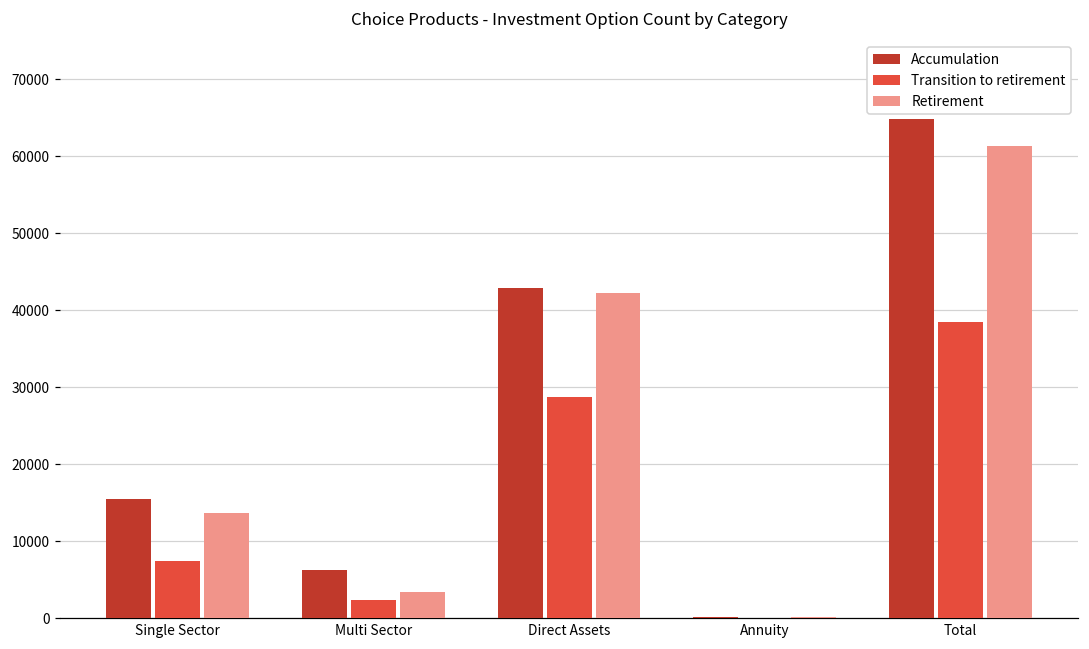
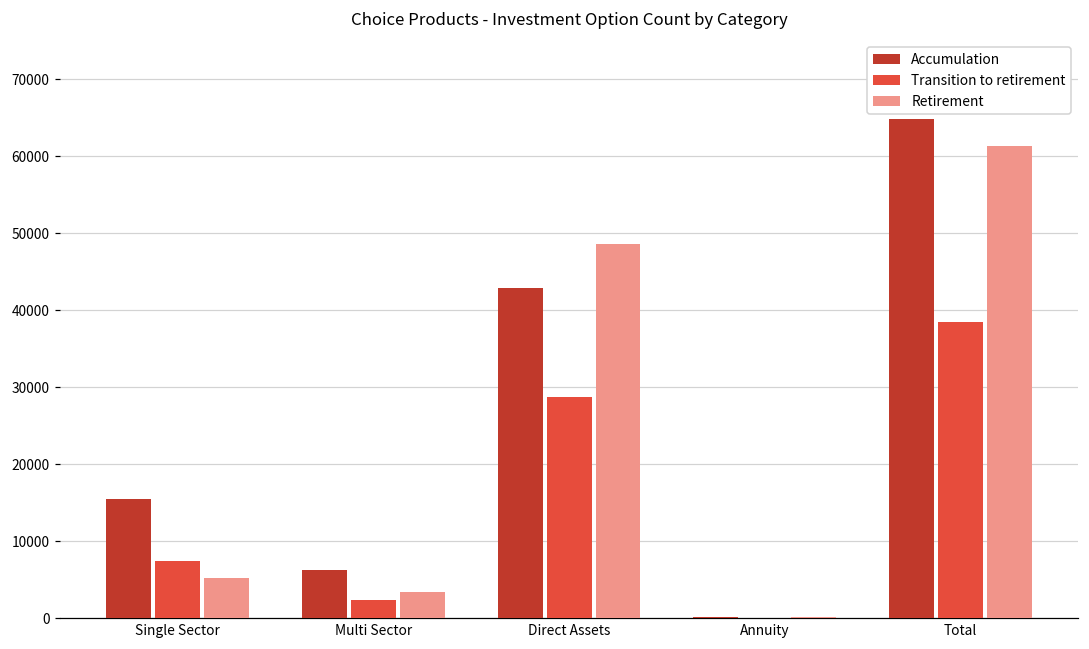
  {
    "Retirement": {
-     "Single Sector": 14000,
+     "Single Sector": 5000,
      "Multi Sector": 3000,
-     "Direct Assets": 42000,
+     "Direct Assets": 49000,
      "Total": 61000
    }
  }
